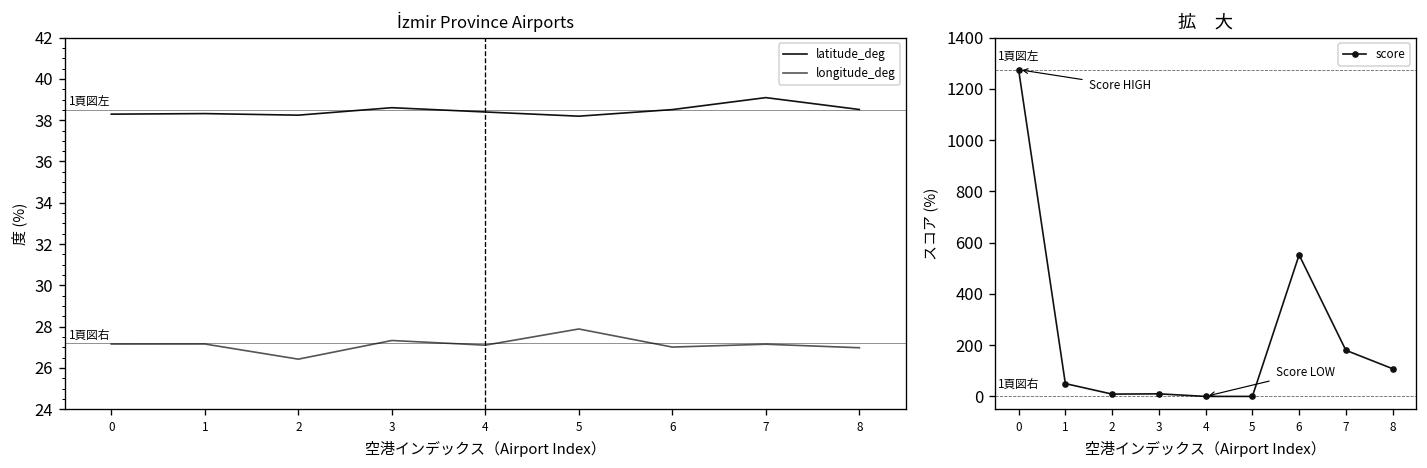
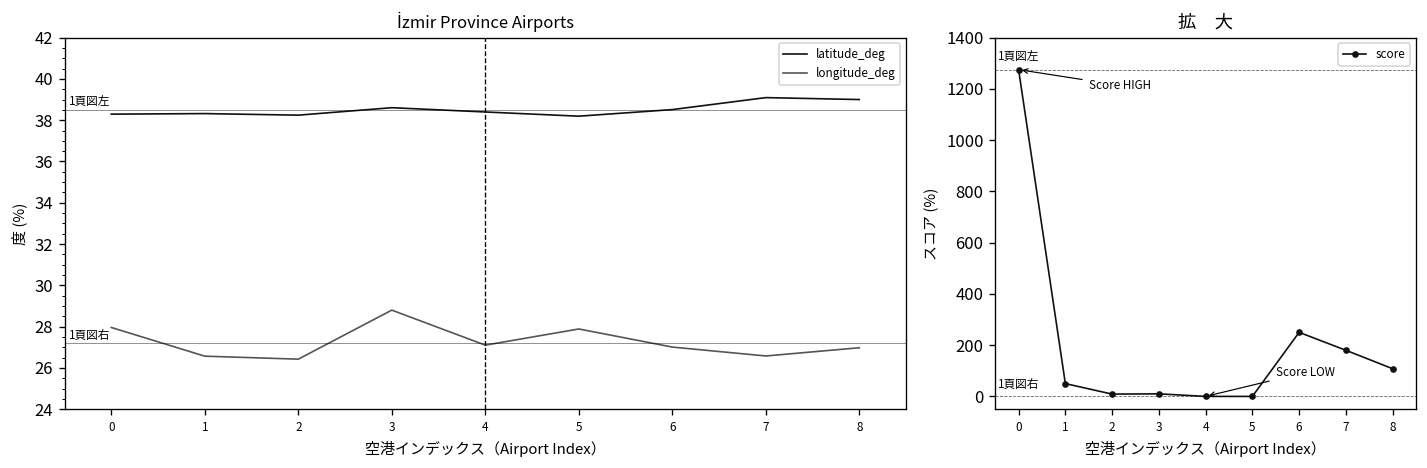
  {
    "İzmir Province Airports": {
      "latitude_deg": {
        "1": 38.3,
        "2": 38.2,
        "3": 38.6,
        "4": 38.4,
        "5": 38.2,
        "6": 38.5,
        "7": 39.1,
-       "8": 38.5
+       "8": 39.0
      },
      "longitude_deg": {
-       "0": 27.2,
-       "1": 27.2,
+       "0": 28.0,
+       "1": 26.6,
        "2": 26.4,
-       "3": 27.3,
+       "3": 28.8,
        "4": 27.1,
        "5": 27.9,
        "6": 27.0,
-       "7": 27.1,
+       "7": 26.6,
        "8": 27.0
      }
    },
    "拡 大": {
      "2": 10,
      "3": 10,
      "4": 0,
      "5": 0,
-     "6": 550,
+     "6": 250,
      "7": 180,
      "8": 110
    }
  }
